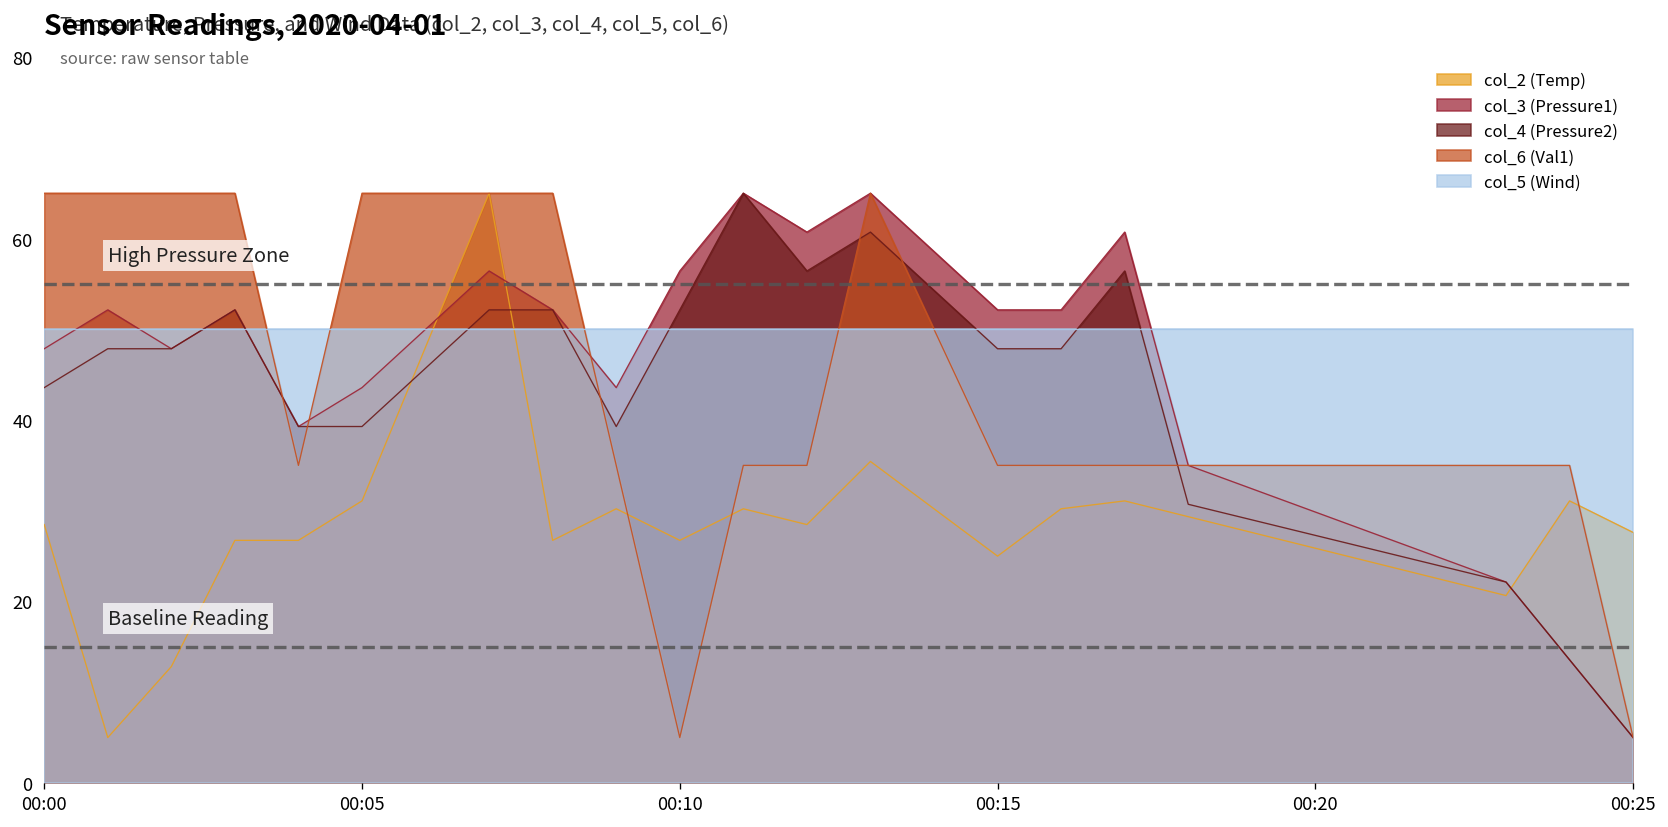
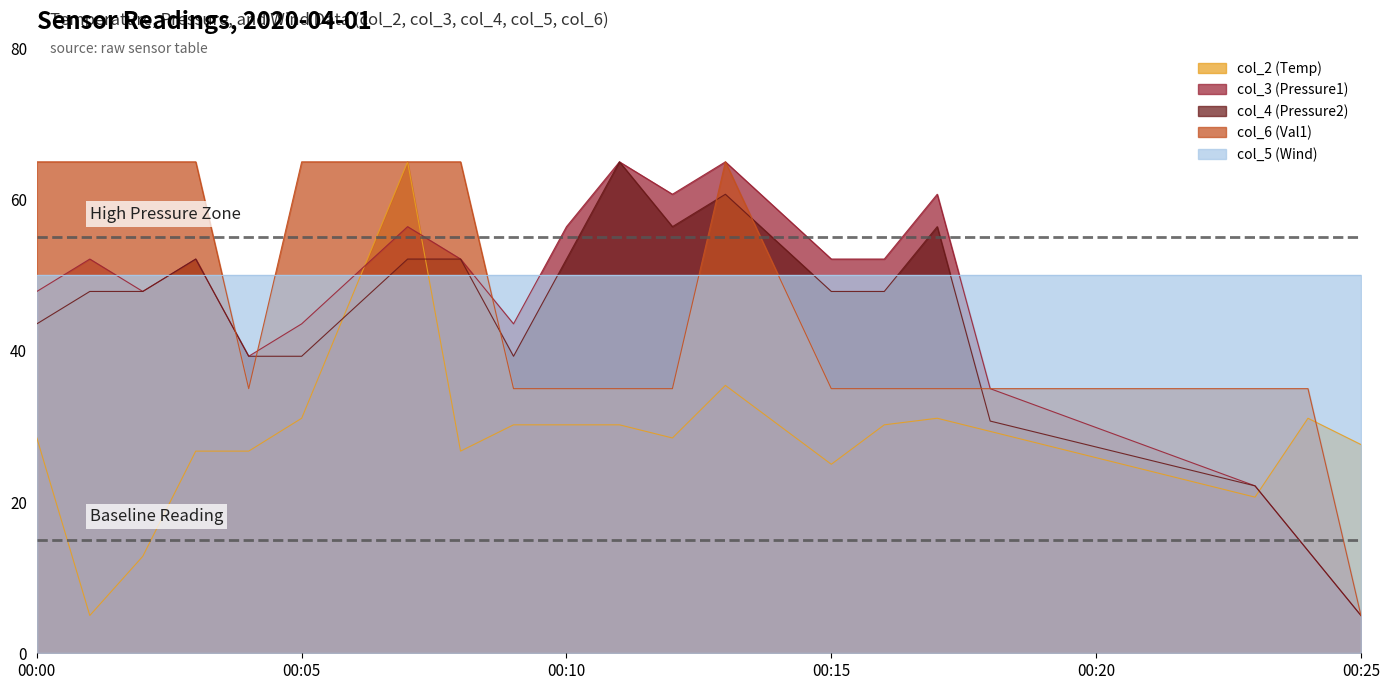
  {
    "col_2 (Temp)": {
      "00:00": 28,
      "00:05": 31,
-     "00:10": 27,
+     "00:10": 30,
      "00:15": 25,
      "00:25": 28
    },
    "col_6 (Val1)": {
      "00:00": 65,
      "00:05": 65,
-     "00:10": 5,
+     "00:10": 35,
      "00:15": 35
    },
    "col_5 (Wind)": {
      "00:00": 50,
      "00:05": 50,
      "00:10": 50,
      "00:15": 50,
      "00:25": 50
    }
  }
